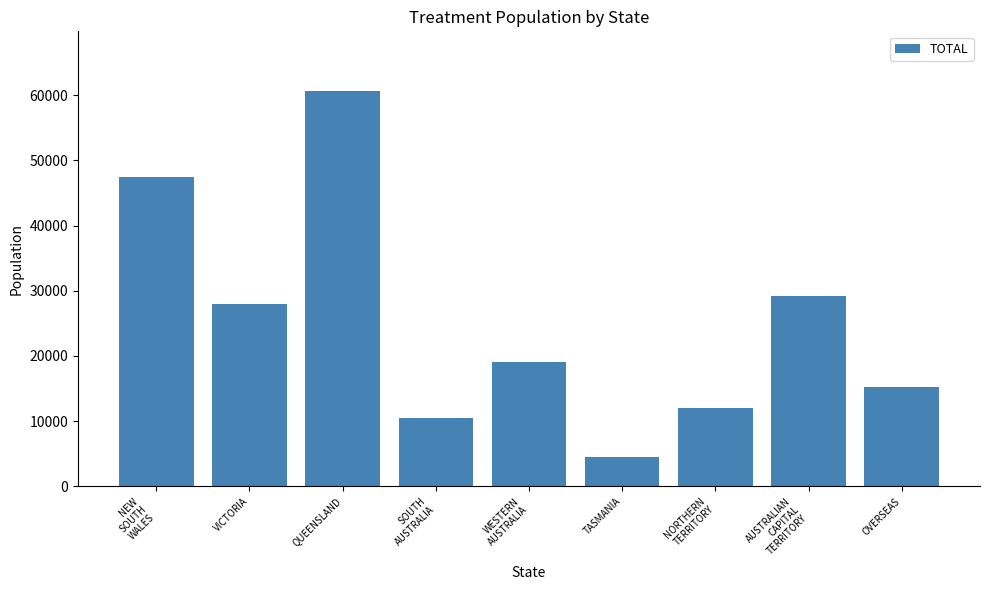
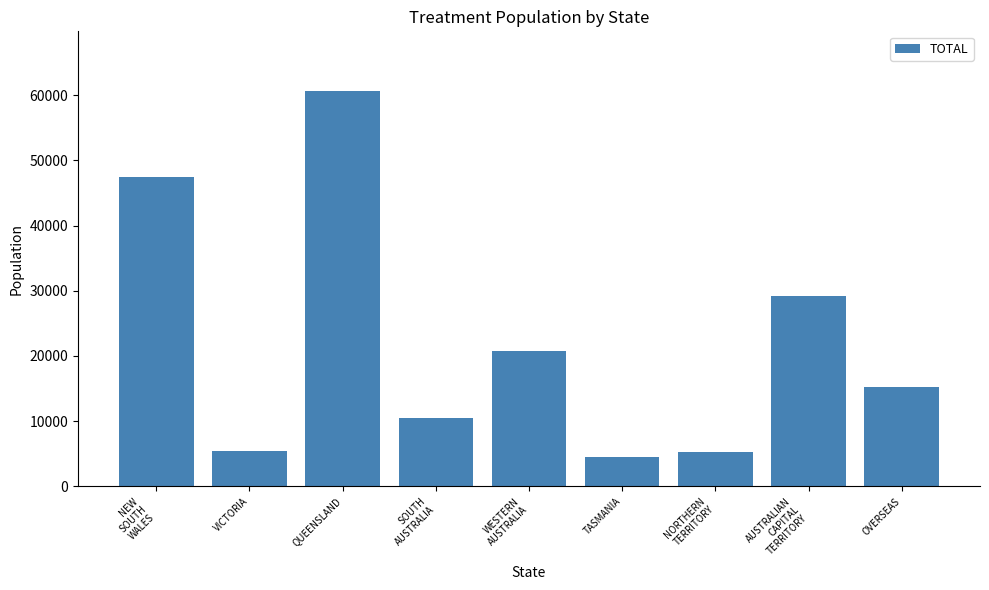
  {
    "NEW SOUTH WALES": 47000,
-   "VICTORIA": 28000,
+   "VICTORIA": 5000,
    "QUEENSLAND": 61000,
    "SOUTH AUSTRALIA": 10000,
-   "WESTERN AUSTRALIA": 19000,
+   "WESTERN AUSTRALIA": 21000,
    "TASMANIA": 4000,
-   "NORTHERN TERRITORY": 12000,
+   "NORTHERN TERRITORY": 5000,
    "AUSTRALIAN CAPITAL TERRITORY": 29000,
    "OVERSEAS": 15000
  }
